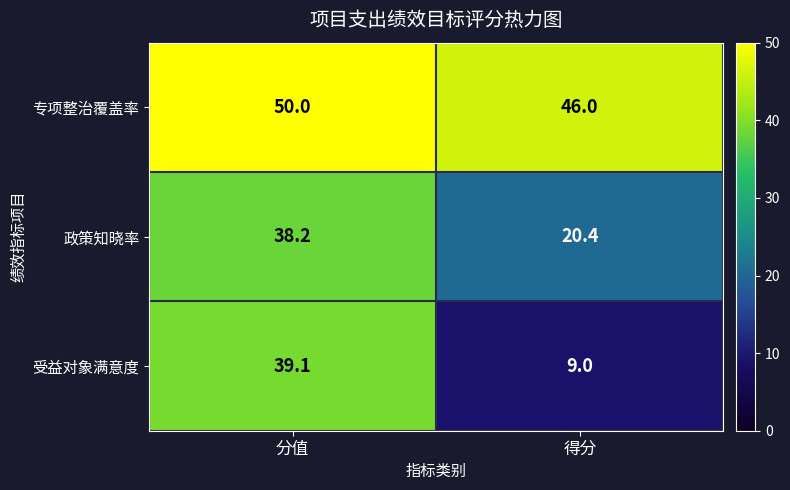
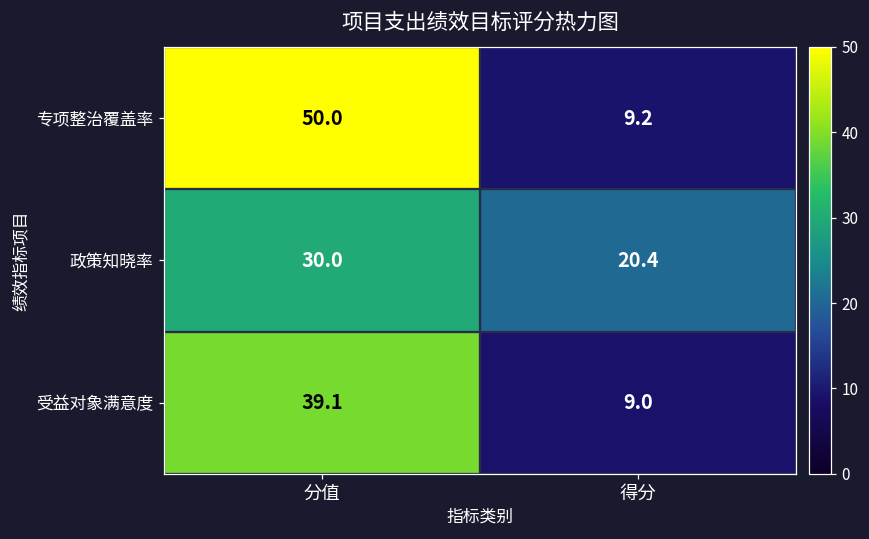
  {
    "专项整治覆盖率": {
      "分值": 50.0,
-     "得分": 46.0
+     "得分": 9.2
    },
    "政策知晓率": {
-     "分值": 38.2,
+     "分值": 30.0,
      "得分": 20.4
    },
    "受益对象满意度": {
      "分值": 39.1,
      "得分": 9.0
    }
  }
